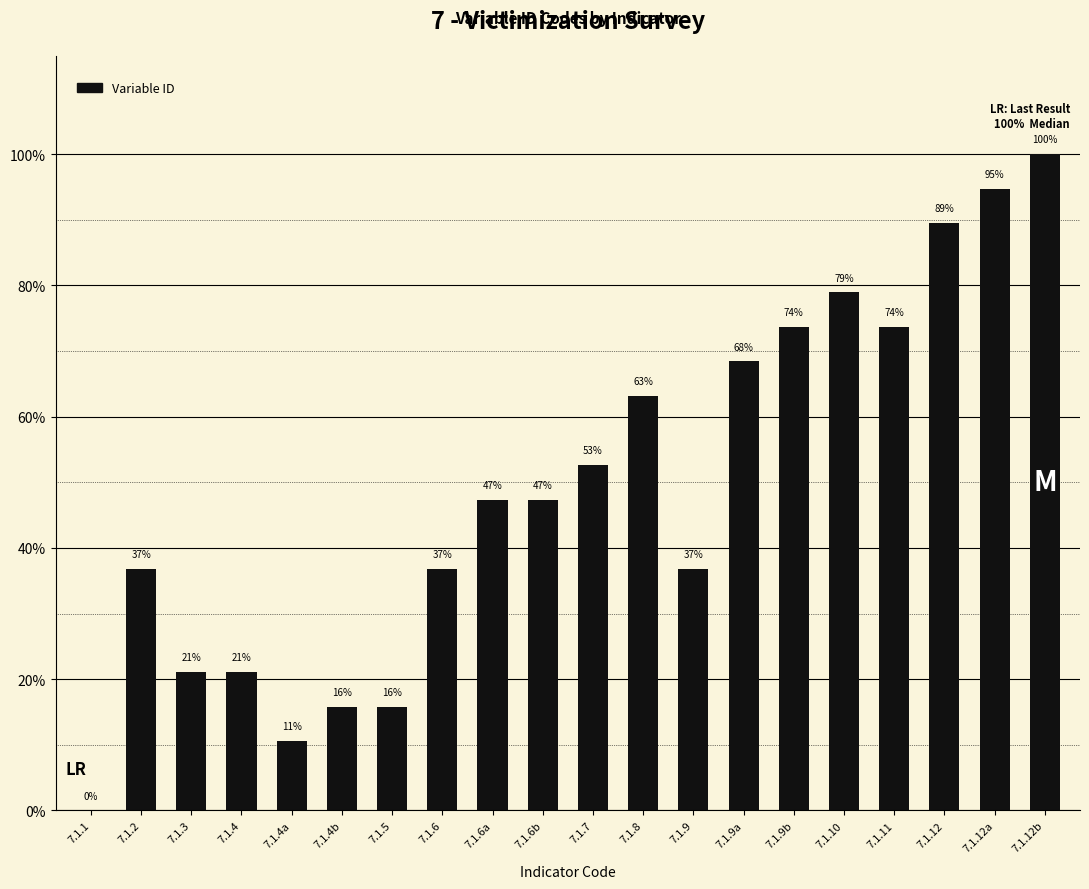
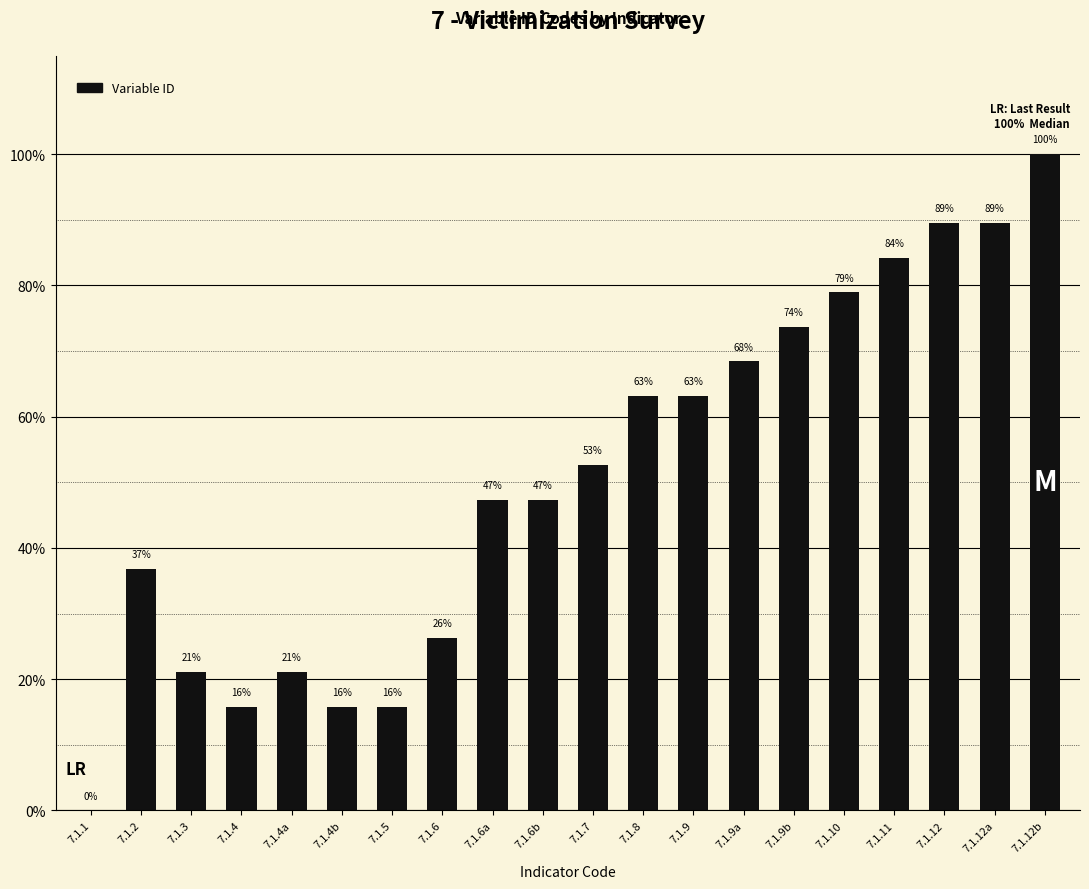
  {
    "7.1.1": "0%",
    "7.1.2": "37%",
    "7.1.3": "21%",
-   "7.1.4": "21%",
-   "7.1.4a": "11%",
+   "7.1.4": "16%",
+   "7.1.4a": "21%",
    "7.1.4b": "16%",
    "7.1.5": "16%",
-   "7.1.6": "37%",
+   "7.1.6": "26%",
    "7.1.6a": "47%",
    "7.1.6b": "47%",
    "7.1.7": "53%",
    "7.1.8": "63%",
-   "7.1.9": "37%",
+   "7.1.9": "63%",
    "7.1.9a": "68%",
    "7.1.9b": "74%",
    "7.1.10": "79%",
-   "7.1.11": "74%",
+   "7.1.11": "84%",
    "7.1.12": "89%",
-   "7.1.12a": "95%",
+   "7.1.12a": "89%",
    "7.1.12b": "100%"
  }
